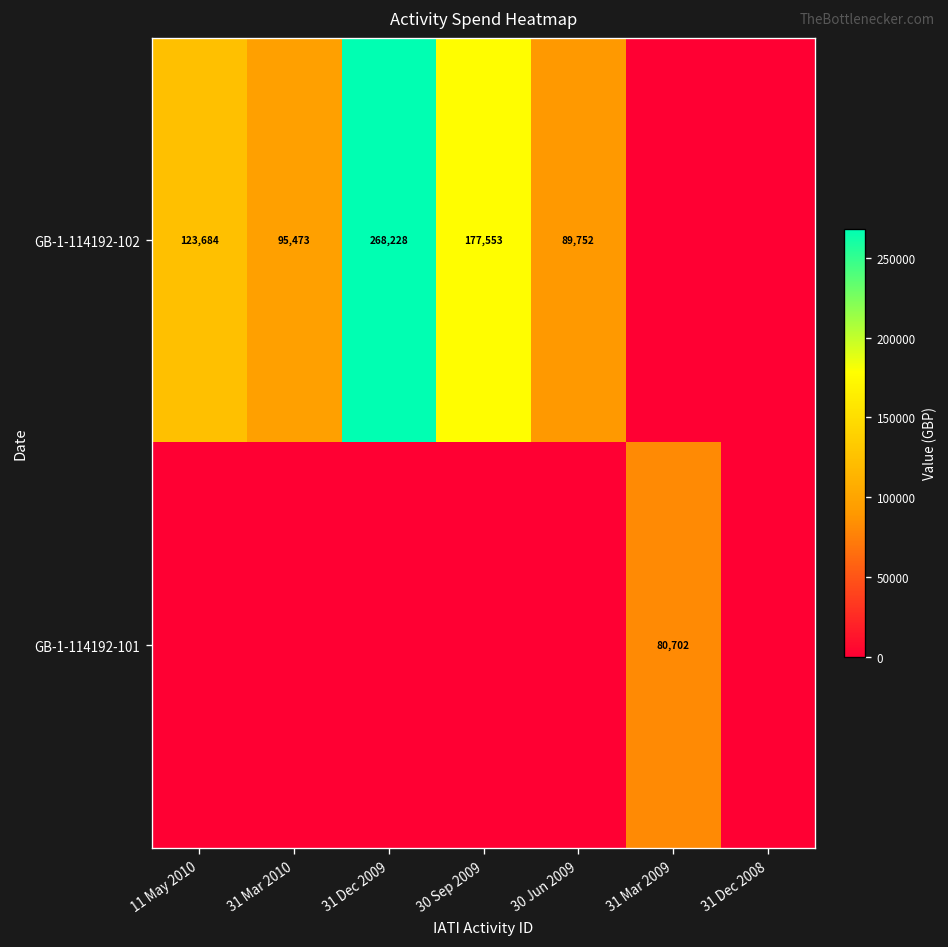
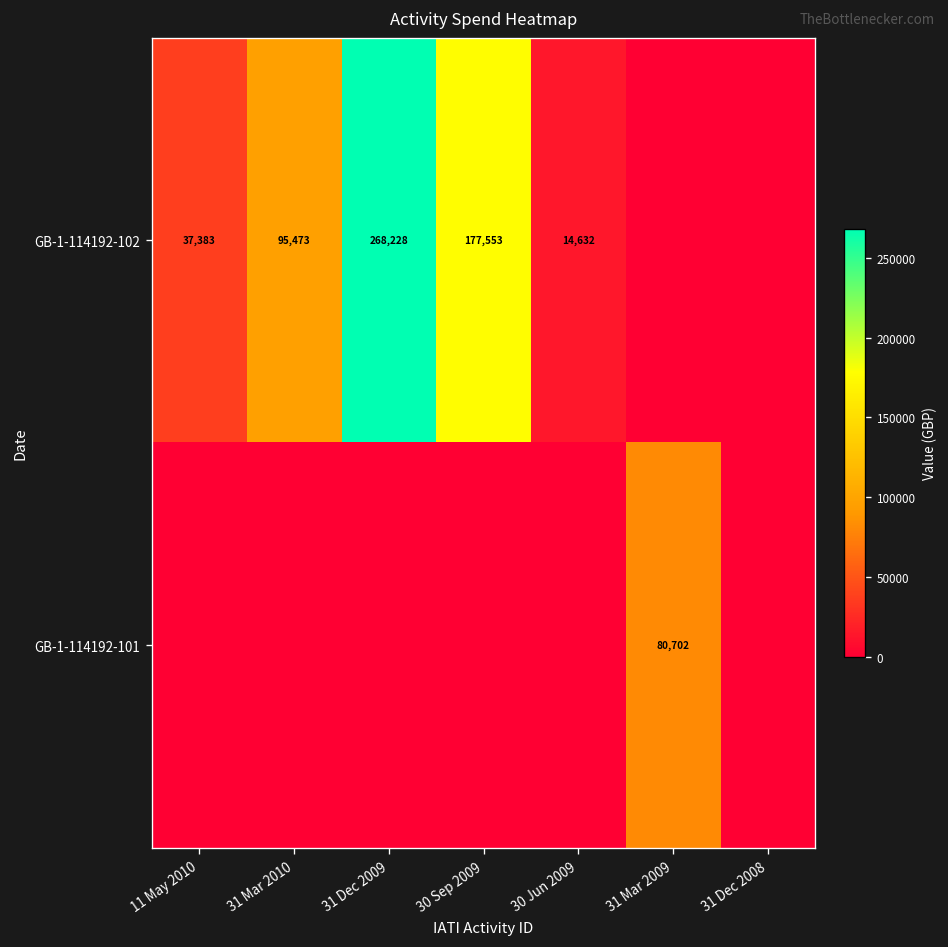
  {
    "GB-1-114192-102": {
-     "11 May 2010": "123,684",
+     "11 May 2010": "37,383",
      "31 Mar 2010": "95,473",
      "31 Dec 2009": "268,228",
      "30 Sep 2009": "177,553",
-     "30 Jun 2009": "89,752"
+     "30 Jun 2009": "14,632"
    },
    "GB-1-114192-101": {
      "31 Mar 2009": "80,702"
    }
  }
